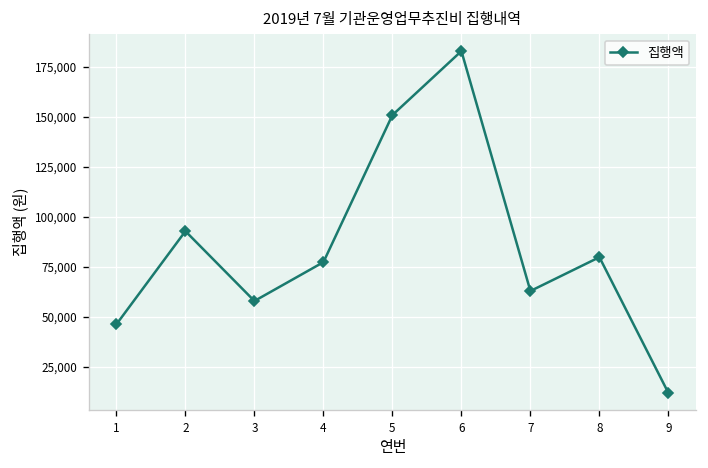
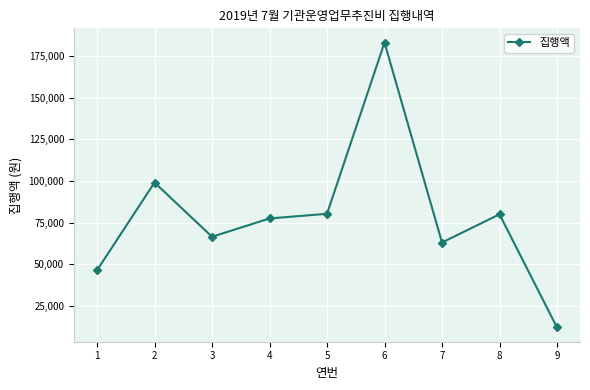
  {
    "1": "46,000",
-   "2": "93,000",
-   "3": "58,000",
+   "2": "99,000",
+   "3": "66,000",
    "4": "77,000",
-   "5": "151,000",
+   "5": "80,000",
    "6": "183,000",
    "7": "63,000",
    "8": "80,000",
    "9": "12,000"
  }
